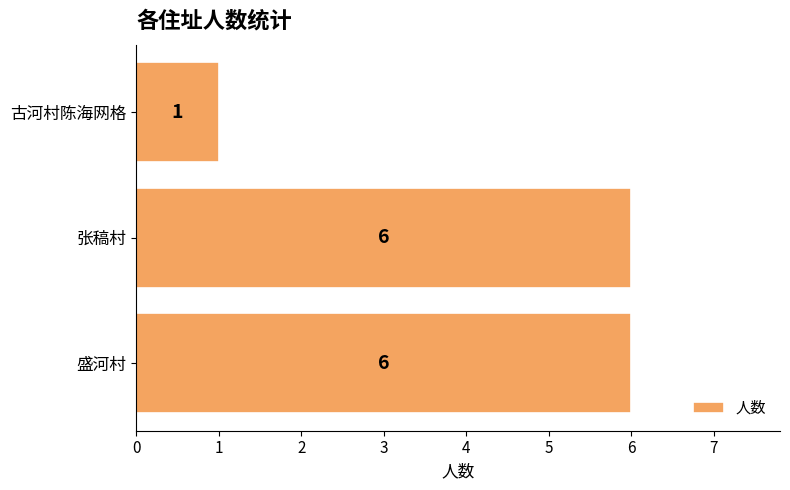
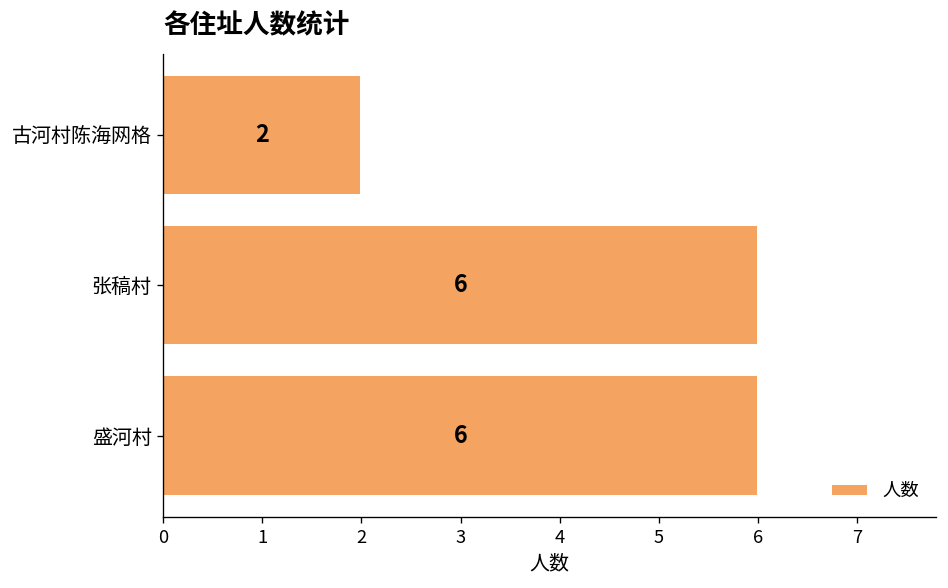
  {
-   "古河村陈海网格": 1,
+   "古河村陈海网格": 2,
    "张稿村": 6,
    "盛河村": 6
  }
